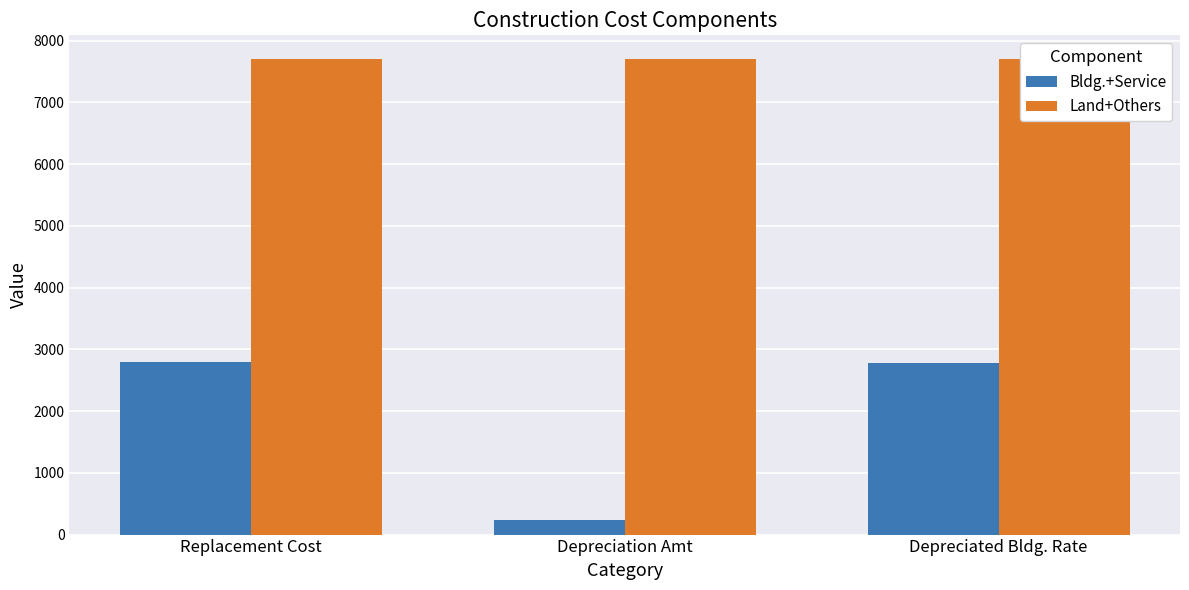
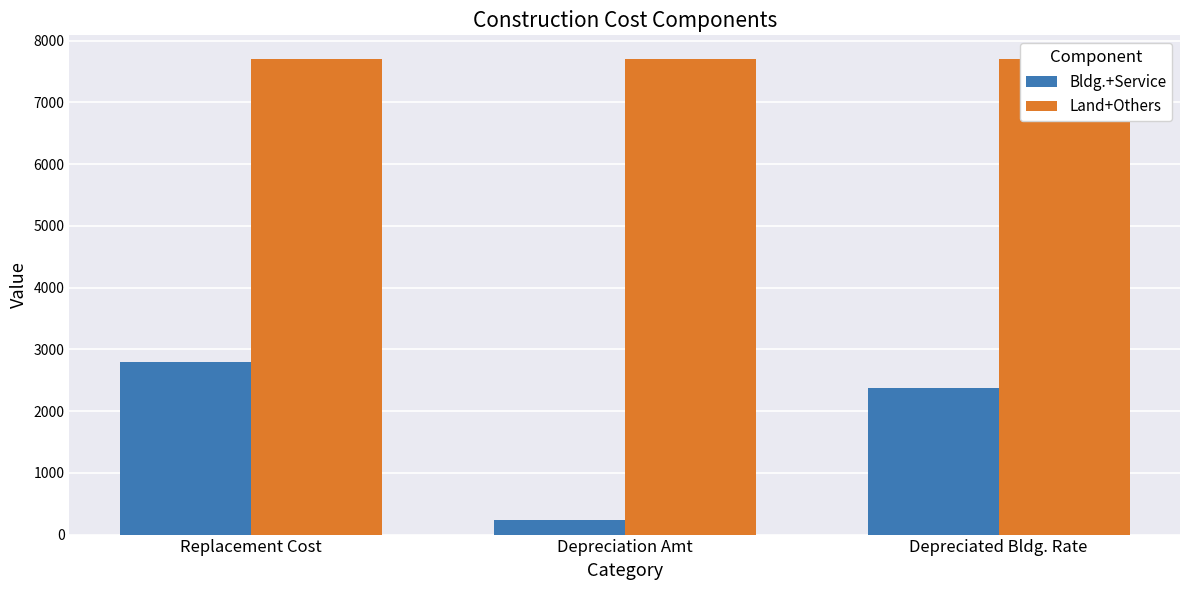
  {
    "Bldg.+Service": {
      "Replacement Cost": 2800,
      "Depreciation Amt": 200,
-     "Depreciated Bldg. Rate": 2800
+     "Depreciated Bldg. Rate": 2400
    },
    "Land+Others": {
      "Replacement Cost": 7700,
      "Depreciation Amt": 7700
    }
  }
